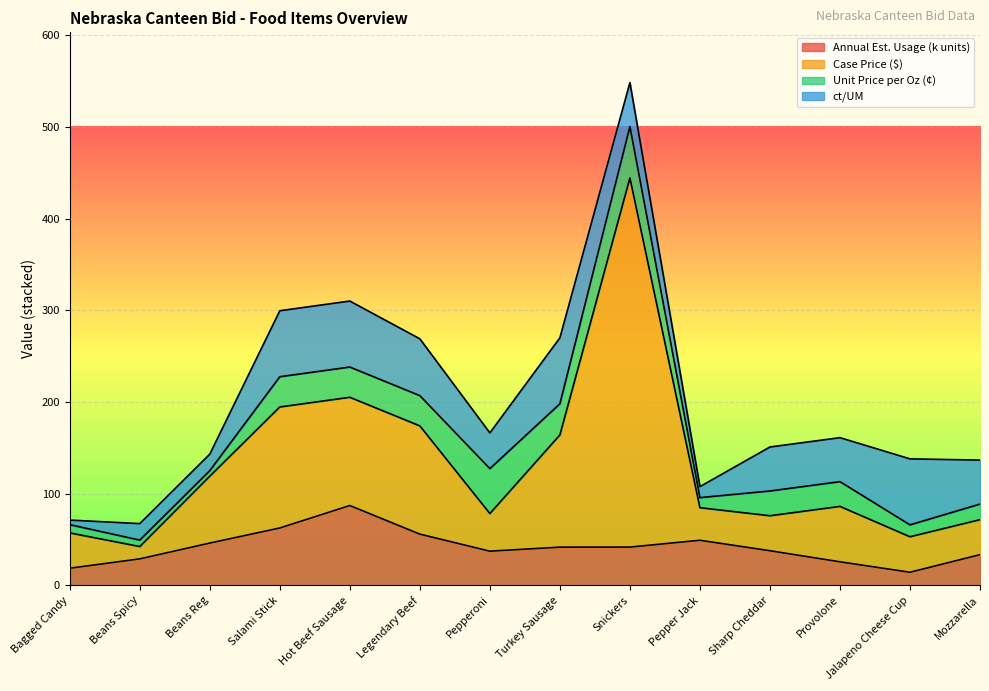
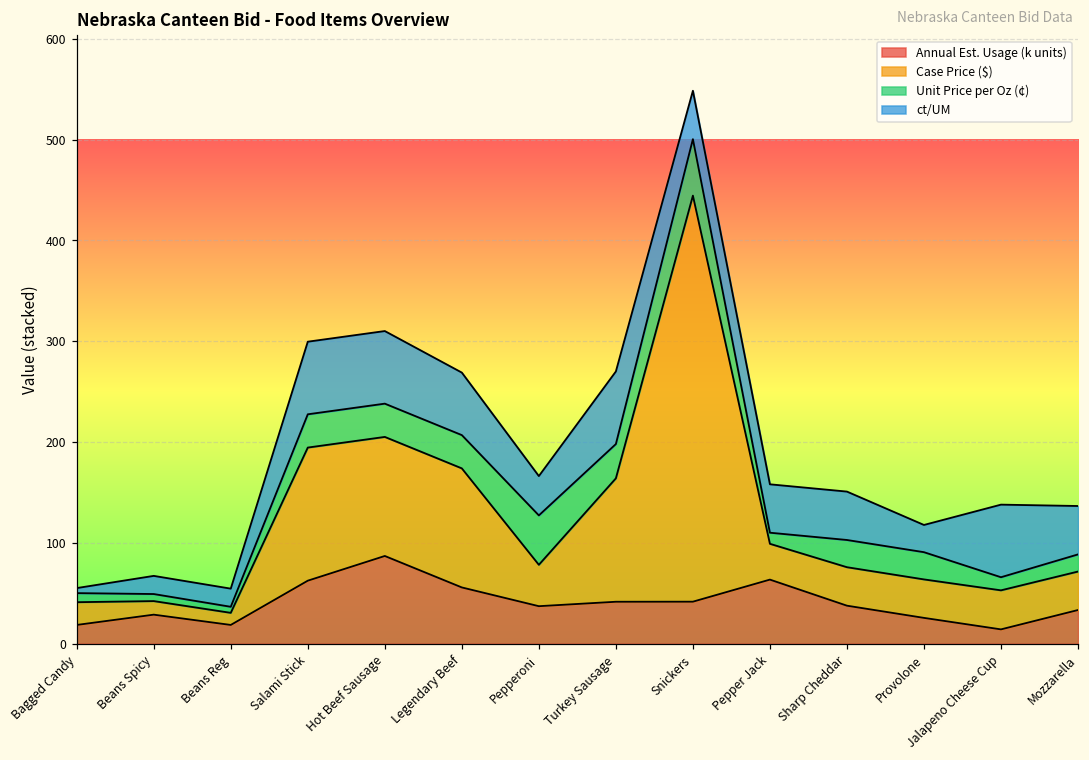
  {
    "Annual Est. Usage (k units)": {
      "Bagged Candy": 20,
      "Beans Spicy": 30,
-     "Beans Reg": 50,
+     "Beans Reg": 20,
      "Salami Stick": 60,
      "Hot Beef Sausage": 90,
      "Legendary Beef": 60,
      "Pepperoni": 40,
      "Turkey Sausage": 40,
      "Snickers": 40,
-     "Pepper Jack": 50,
+     "Pepper Jack": 60,
      "Sharp Cheddar": 40,
      "Provolone": 30,
      "Jalapeno Cheese Cup": 10,
      "Mozzarella": 30
    },
    "Case Price ($)": {
-     "Bagged Candy": 40,
+     "Bagged Candy": 20,
      "Beans Spicy": 10,
-     "Beans Reg": 70,
+     "Beans Reg": 10,
      "Salami Stick": 130,
      "Hot Beef Sausage": 120,
      "Legendary Beef": 120,
      "Pepperoni": 40,
      "Turkey Sausage": 120,
      "Snickers": 400,
      "Pepper Jack": 40,
      "Sharp Cheddar": 40,
-     "Provolone": 60,
+     "Provolone": 40,
      "Jalapeno Cheese Cup": 40,
      "Mozzarella": 40
    },
    "Unit Price per Oz (¢)": {
      "Bagged Candy": 10,
      "Beans Spicy": 10,
      "Beans Reg": 10,
      "Salami Stick": 30,
      "Hot Beef Sausage": 30,
      "Legendary Beef": 30,
      "Pepperoni": 50,
      "Turkey Sausage": 30,
      "Snickers": 60,
      "Pepper Jack": 10,
      "Sharp Cheddar": 30,
      "Provolone": 30,
      "Jalapeno Cheese Cup": 10,
      "Mozzarella": 20
    },
    "ct/UM": {
      "Bagged Candy": 10,
      "Beans Spicy": 20,
      "Beans Reg": 20,
      "Salami Stick": 70,
      "Hot Beef Sausage": 70,
      "Legendary Beef": 60,
      "Pepperoni": 40,
      "Turkey Sausage": 70,
      "Snickers": 50,
-     "Pepper Jack": 10,
+     "Pepper Jack": 50,
      "Sharp Cheddar": 50,
-     "Provolone": 50,
+     "Provolone": 30,
      "Jalapeno Cheese Cup": 70,
      "Mozzarella": 50
    }
  }
